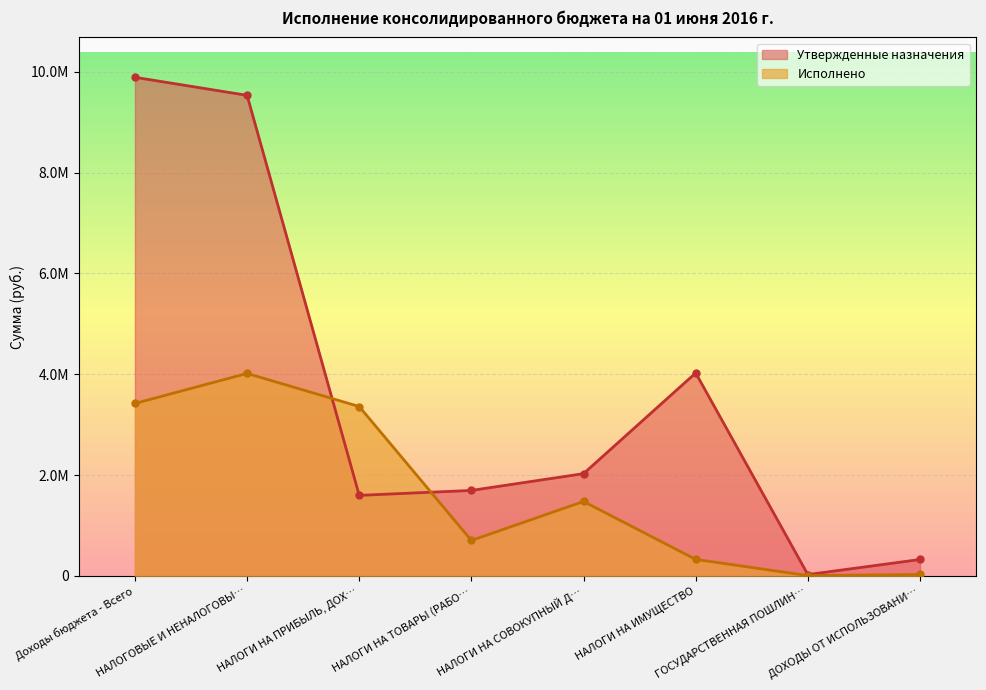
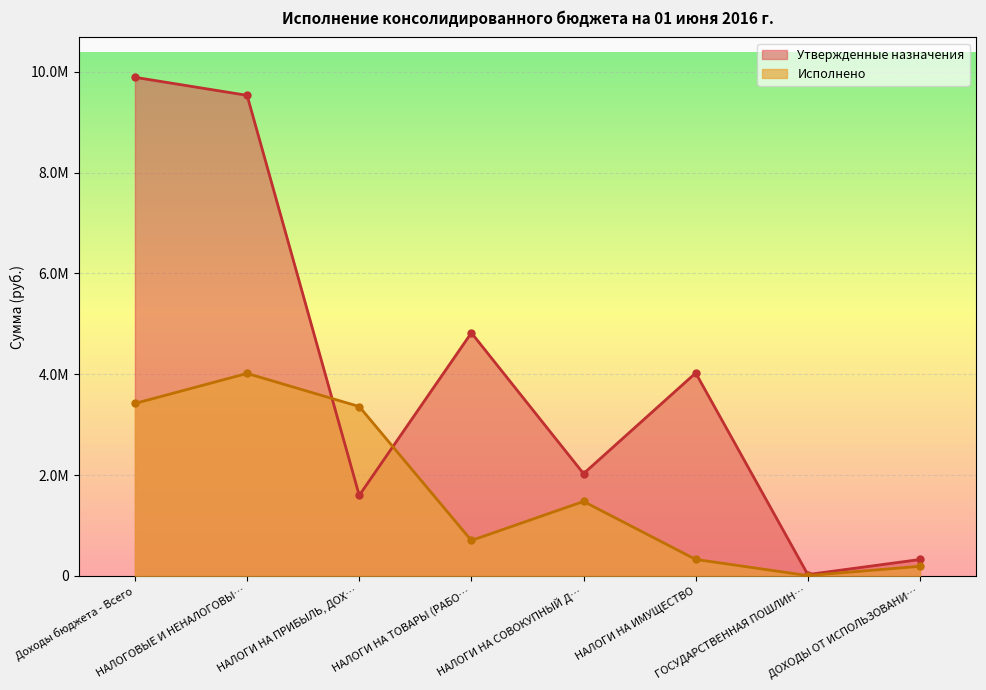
  {
    "Утвержденные назначения": {
      "Доходы бюджета - Всего": 9900000,
      "НАЛОГОВЫЕ И НЕНАЛОГОВЫ…": 9500000,
      "НАЛОГИ НА ПРИБЫЛЬ, ДОХ…": 1600000,
-     "НАЛОГИ НА ТОВАРЫ (РАБО…": 1700000,
+     "НАЛОГИ НА ТОВАРЫ (РАБО…": 4800000,
      "НАЛОГИ НА СОВОКУПНЫЙ Д…": 2000000,
      "НАЛОГИ НА ИМУЩЕСТВО": 4000000,
      "ДОХОДЫ ОТ ИСПОЛЬЗОВАНИ…": 300000
    },
    "Исполнено": {
      "Доходы бюджета - Всего": 3400000,
      "НАЛОГОВЫЕ И НЕНАЛОГОВЫ…": 4000000,
      "НАЛОГИ НА ПРИБЫЛЬ, ДОХ…": 3400000,
      "НАЛОГИ НА ТОВАРЫ (РАБО…": 700000,
      "НАЛОГИ НА СОВОКУПНЫЙ Д…": 1500000,
      "НАЛОГИ НА ИМУЩЕСТВО": 300000,
-     "ДОХОДЫ ОТ ИСПОЛЬЗОВАНИ…": 0
+     "ДОХОДЫ ОТ ИСПОЛЬЗОВАНИ…": 200000
    }
  }
